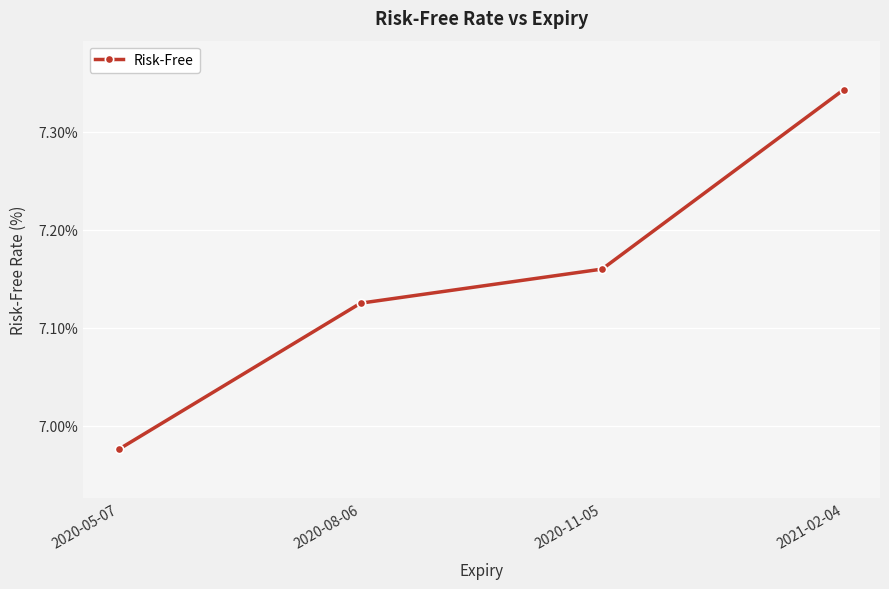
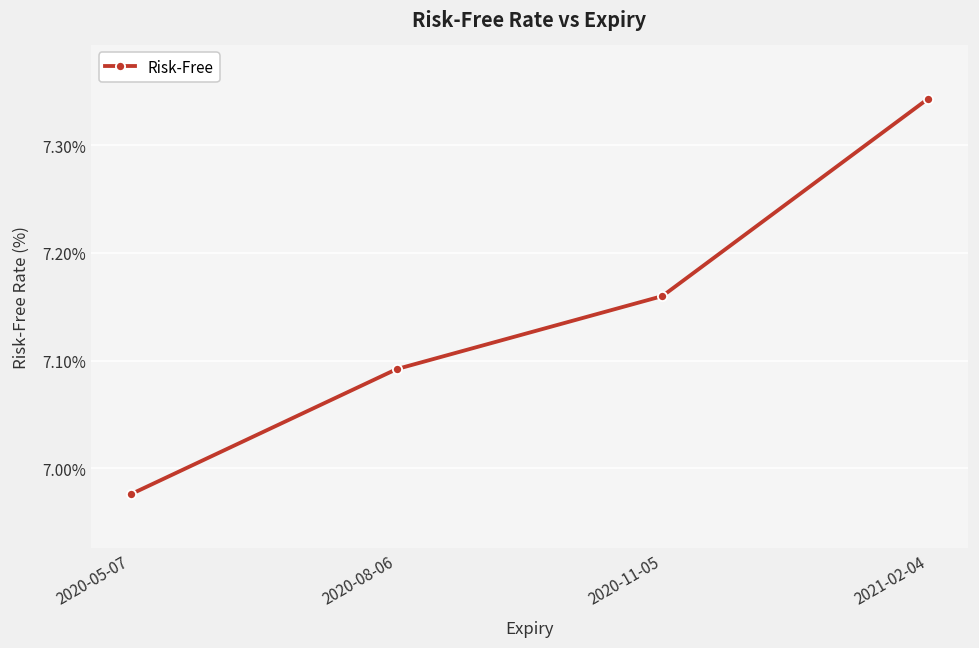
  {
    "2020-05-07": "6.98%",
-   "2020-08-06": "7.13%",
+   "2020-08-06": "7.09%",
    "2020-11-05": "7.16%",
    "2021-02-04": "7.34%"
  }
